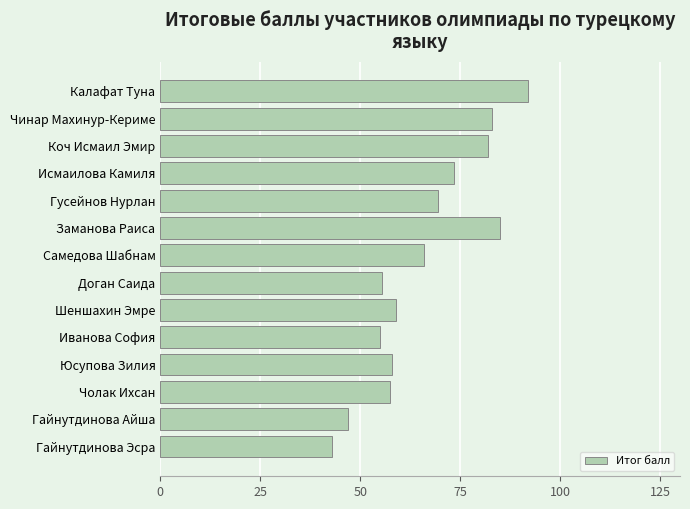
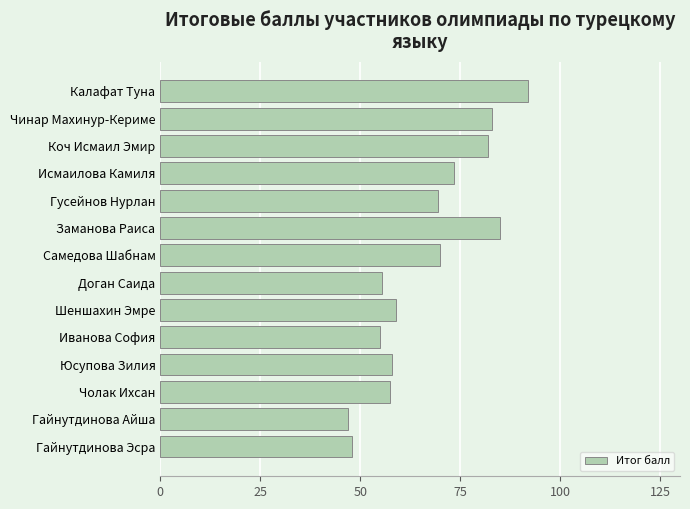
  {
    "Калафат Туна": 92,
    "Чинар Махинур-Кериме": 83,
    "Коч Исмаил Эмир": 82,
    "Исмаилова Камиля": 74,
    "Гусейнов Нурлан": 70,
    "Заманова Раиса": 85,
-   "Самедова Шабнам": 66,
+   "Самедова Шабнам": 70,
    "Доган Саида": 56,
    "Шеншахин Эмре": 59,
    "Иванова София": 55,
    "Юсупова Зилия": 58,
    "Чолак Ихсан": 58,
    "Гайнутдинова Айша": 47,
-   "Гайнутдинова Эсра": 43
+   "Гайнутдинова Эсра": 48
  }
